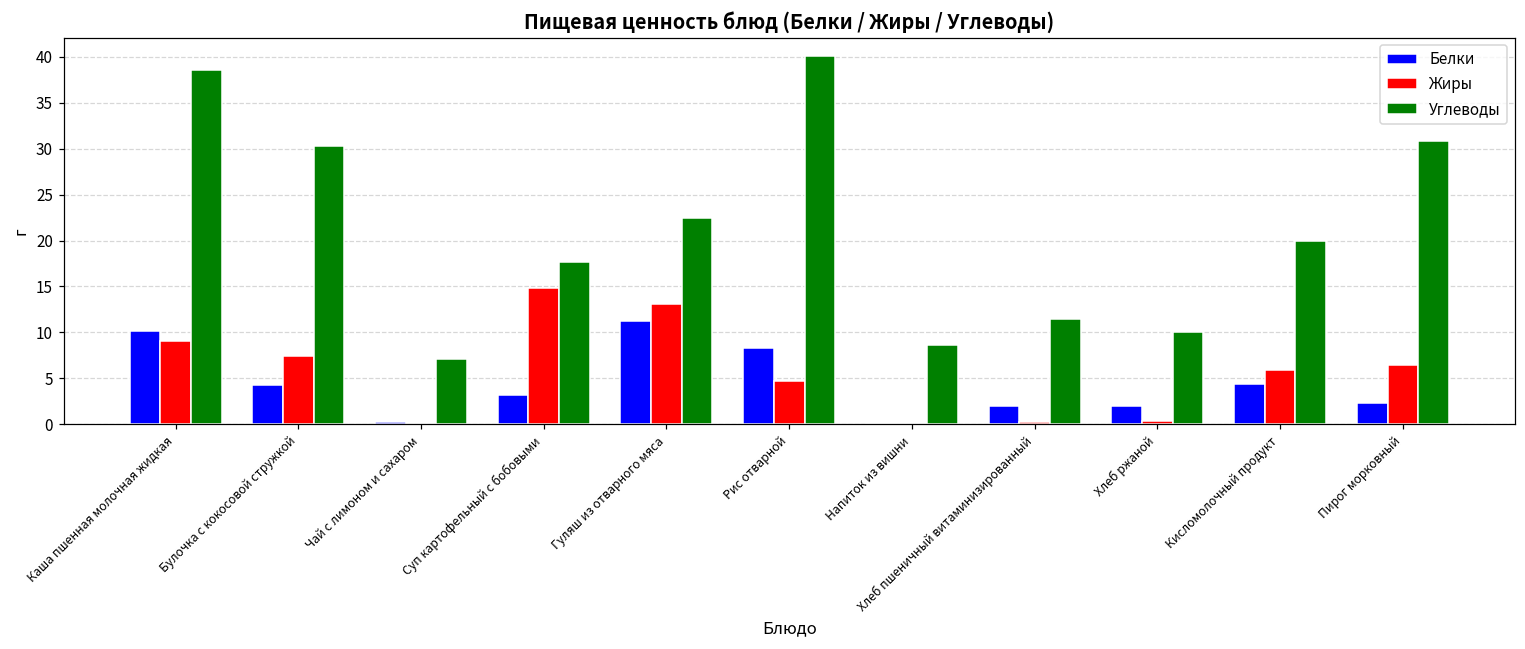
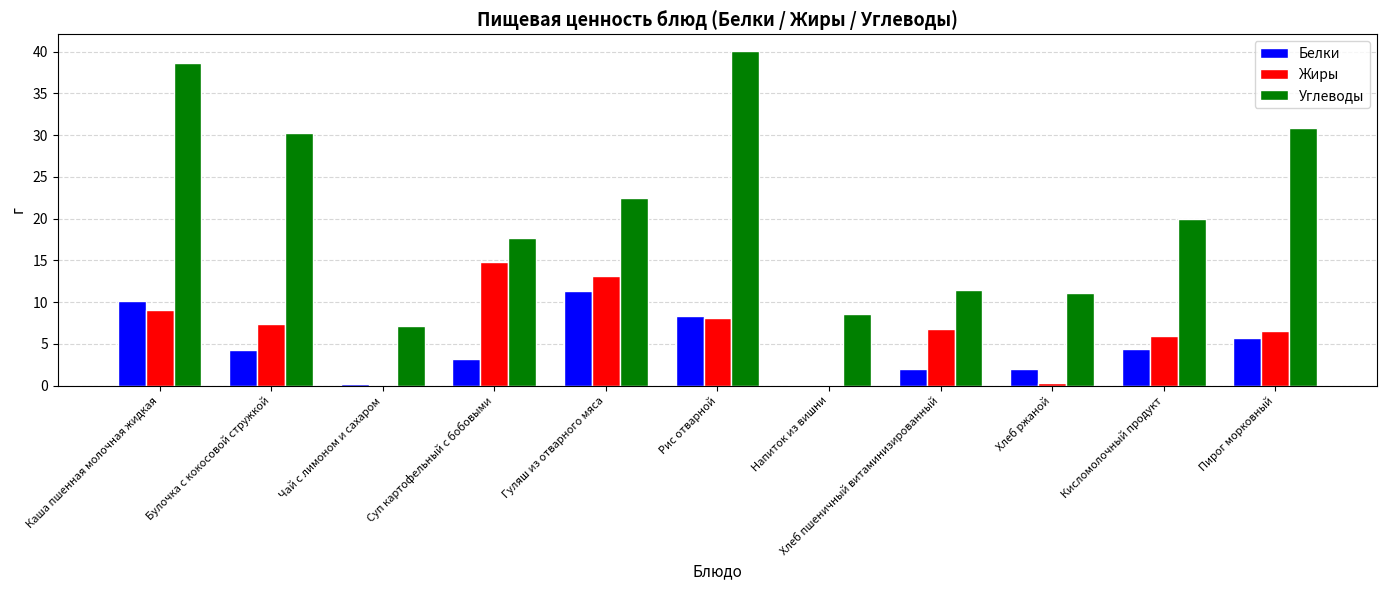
  {
    "Белки": {
      "Каша пшенная молочная жидкая": 10,
      "Булочка с кокосовой стружкой": 4,
      "Суп картофельный с бобовыми": 3,
      "Гуляш из отварного мяса": 11,
      "Рис отварной": 8,
      "Хлеб пшеничный витаминизированный": 2,
      "Хлеб ржаной": 2,
      "Кисломолочный продукт": 4,
-     "Пирог морковный": 2
+     "Пирог морковный": 6
    },
    "Жиры": {
      "Каша пшенная молочная жидкая": 9,
      "Булочка с кокосовой стружкой": 7,
      "Чай с лимоном и сахаром": 0,
      "Суп картофельный с бобовыми": 15,
      "Гуляш из отварного мяса": 13,
-     "Рис отварной": 5,
-     "Хлеб пшеничный витаминизированный": 0,
+     "Рис отварной": 8,
+     "Хлеб пшеничный витаминизированный": 7,
      "Хлеб ржаной": 0,
      "Кисломолочный продукт": 6,
      "Пирог морковный": 6
    },
    "Углеводы": {
      "Каша пшенная молочная жидкая": 39,
      "Булочка с кокосовой стружкой": 30,
      "Чай с лимоном и сахаром": 7,
      "Суп картофельный с бобовыми": 18,
      "Гуляш из отварного мяса": 23,
      "Рис отварной": 40,
      "Напиток из вишни": 9,
      "Хлеб пшеничный витаминизированный": 11,
-     "Хлеб ржаной": 10,
+     "Хлеб ржаной": 11,
      "Кисломолочный продукт": 20,
      "Пирог морковный": 31
    }
  }
